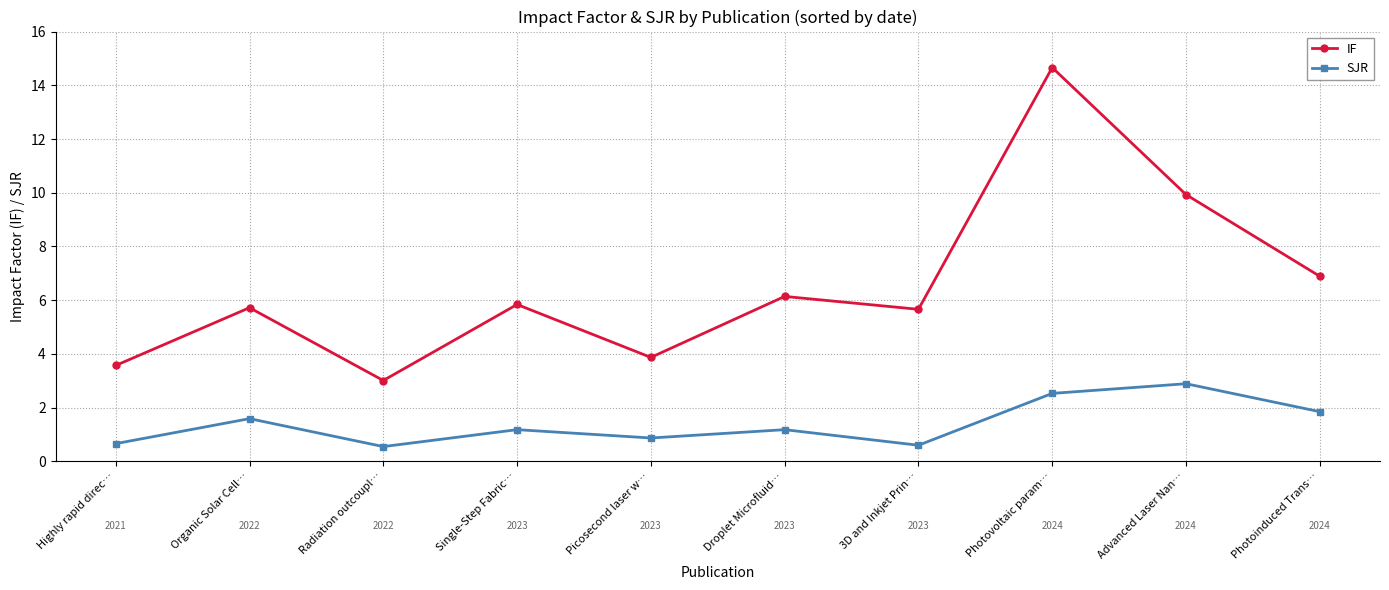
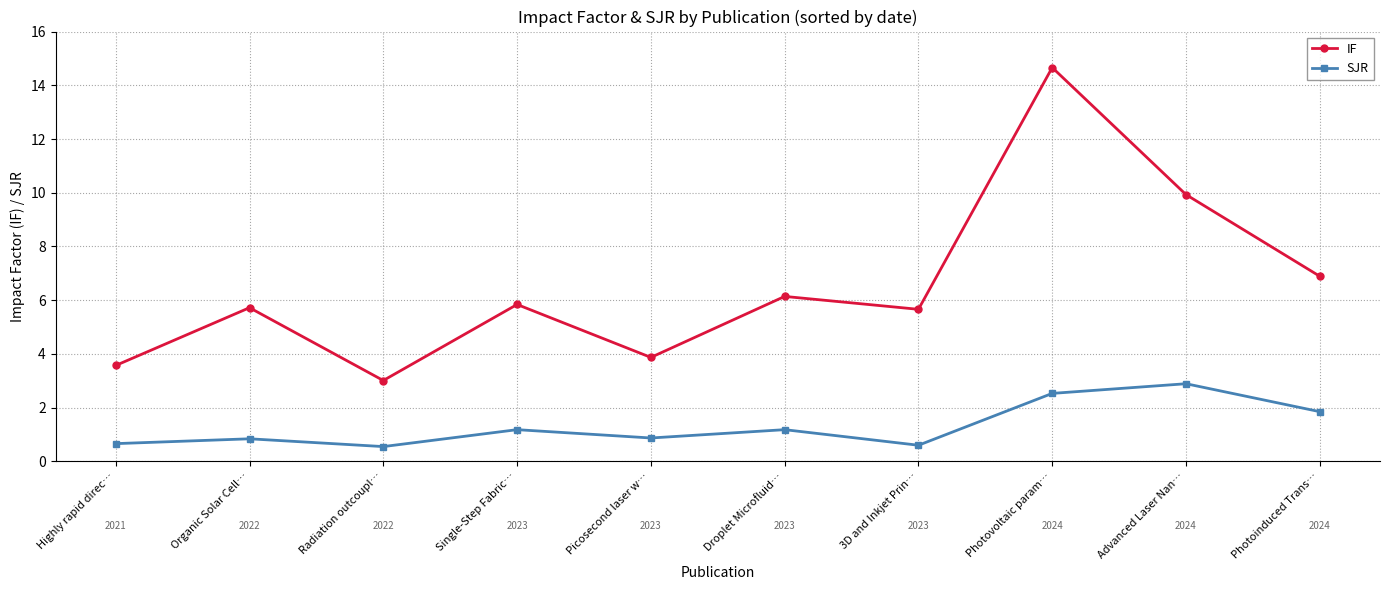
  {
    "IF": {
      "Highly rapid direc…": 3.6,
      "Organic Solar Cell…": 5.7,
      "Radiation outcoupl…": 3.0,
      "Single-Step Fabric…": 5.8,
      "Picosecond laser w…": 3.9,
      "Droplet Microfluid…": 6.1,
      "3D and Inkjet Prin…": 5.7,
      "Photovoltaic param…": 14.7,
      "Advanced Laser Nan…": 9.9,
      "Photoinduced Trans…": 6.9
    },
    "SJR": {
      "Highly rapid direc…": 0.7,
-     "Organic Solar Cell…": 1.6,
+     "Organic Solar Cell…": 0.8,
      "Radiation outcoupl…": 0.6,
      "Single-Step Fabric…": 1.2,
      "Picosecond laser w…": 0.9,
      "Droplet Microfluid…": 1.2,
      "3D and Inkjet Prin…": 0.6,
      "Photovoltaic param…": 2.5,
      "Advanced Laser Nan…": 2.9,
      "Photoinduced Trans…": 1.9
    }
  }
